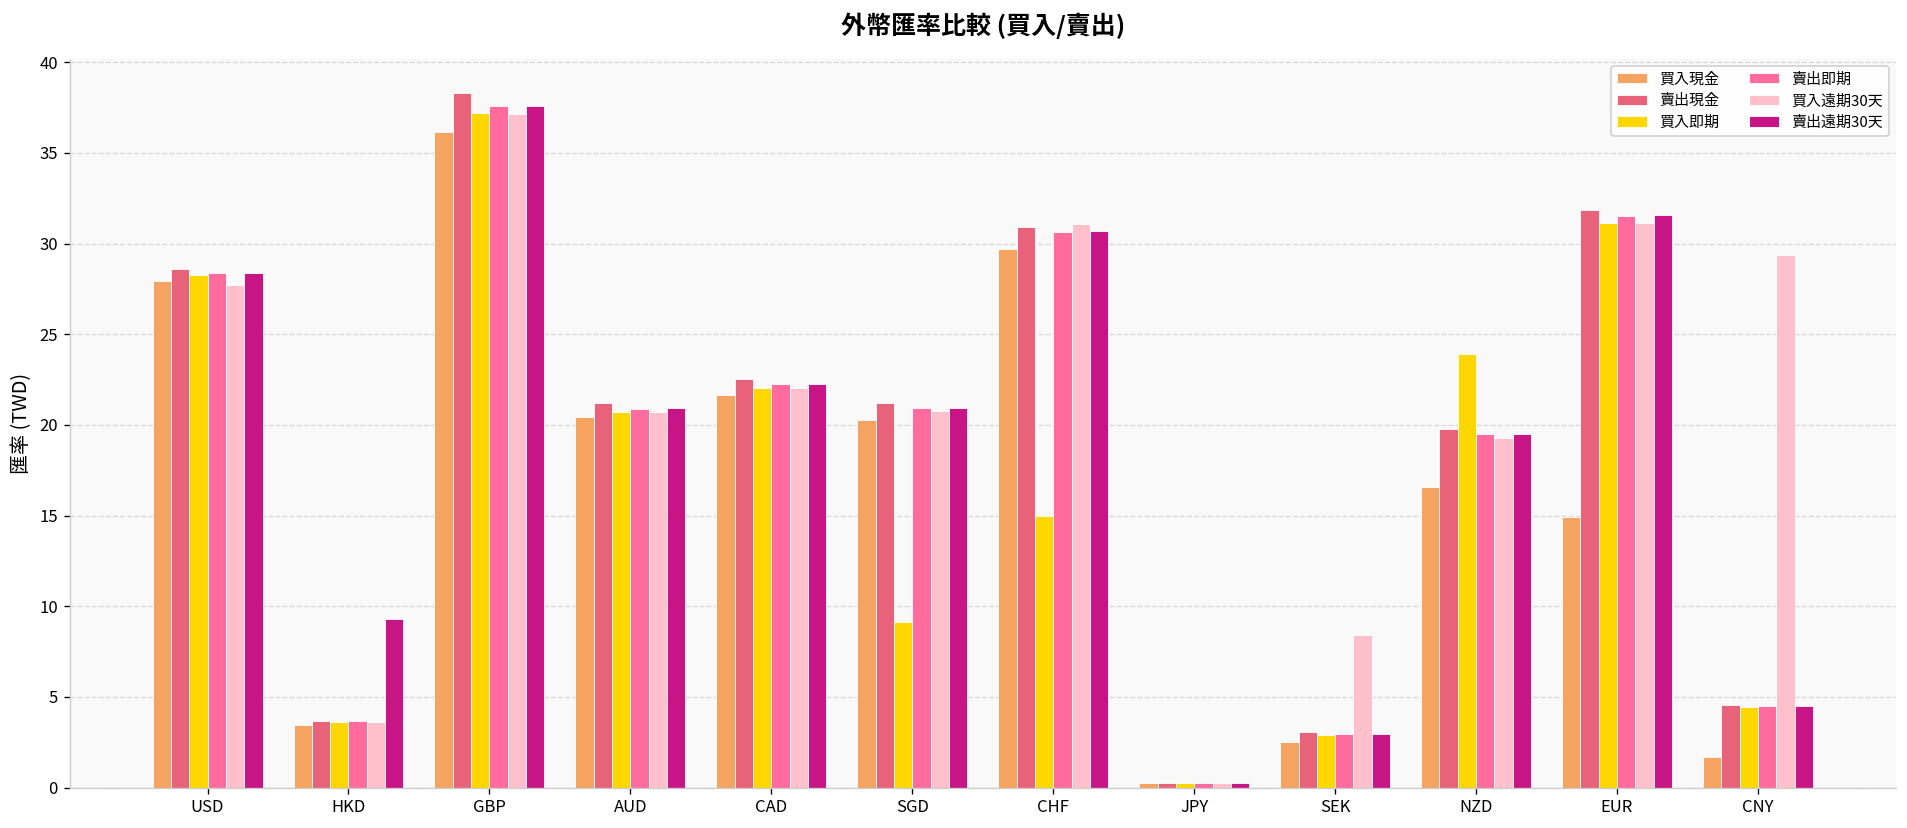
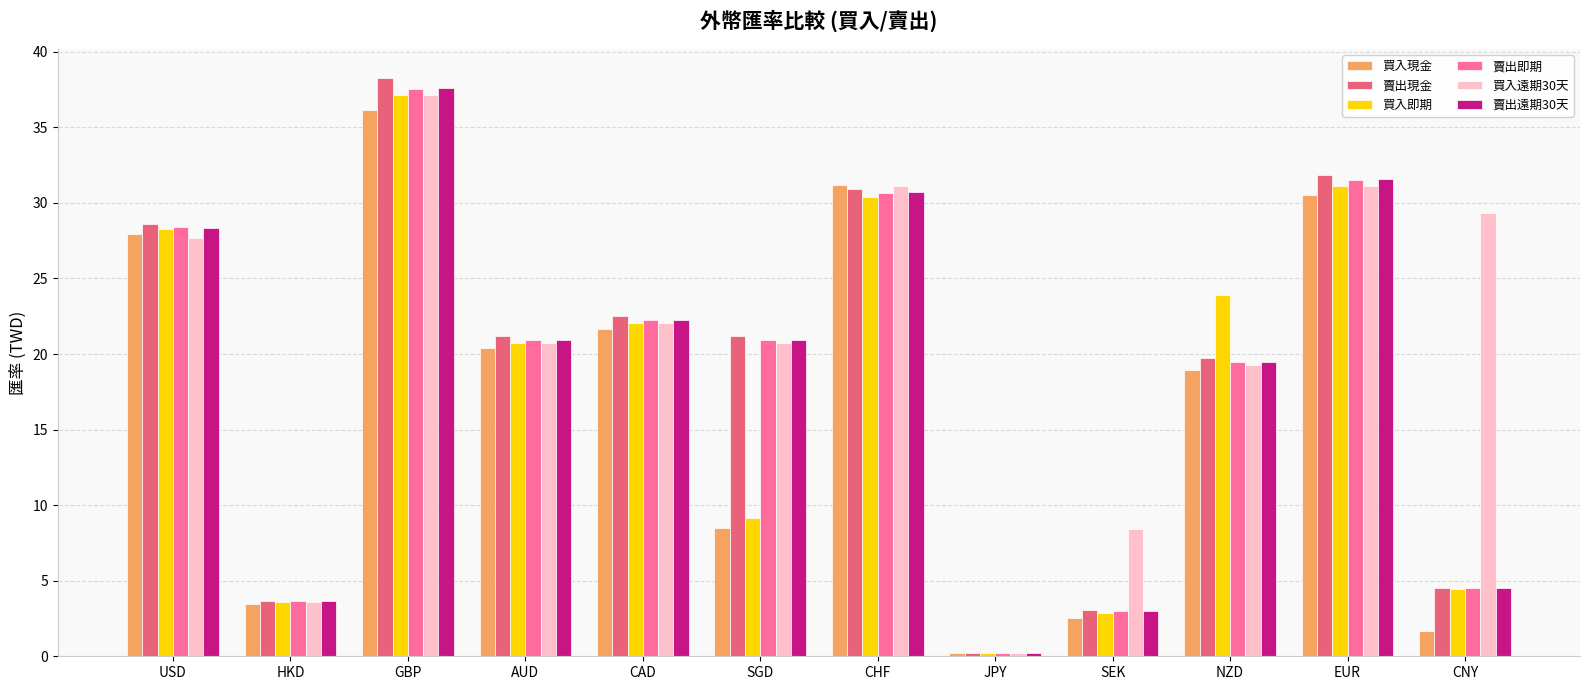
  {
    "買入現金": {
      "USD": 27.9,
      "HKD": 3.5,
      "GBP": 36.2,
      "AUD": 20.4,
      "CAD": 21.6,
-     "SGD": 20.3,
-     "CHF": 29.7,
+     "SGD": 8.5,
+     "CHF": 31.2,
      "JPY": 0.2,
      "SEK": 2.5,
-     "NZD": 16.6,
-     "EUR": 14.9,
+     "NZD": 18.9,
+     "EUR": 30.5,
      "CNY": 1.7
    },
    "買入即期": {
      "USD": 28.3,
      "HKD": 3.6,
      "GBP": 37.2,
      "AUD": 20.7,
      "CAD": 22.0,
      "SGD": 9.1,
-     "CHF": 15.0,
+     "CHF": 30.4,
      "JPY": 0.2,
      "SEK": 2.9,
      "NZD": 23.9,
      "EUR": 31.1,
      "CNY": 4.5
    },
    "買入遠期30天": {
      "USD": 27.7,
      "HKD": 3.6,
      "GBP": 37.2,
      "AUD": 20.7,
      "CAD": 22.0,
      "SGD": 20.8,
      "CHF": 31.1,
      "JPY": 0.2,
      "SEK": 8.4,
      "NZD": 19.3,
      "EUR": 31.1,
      "CNY": 29.4
    },
    "賣出遠期30天": {
      "USD": 28.4,
-     "HKD": 9.3,
+     "HKD": 3.7,
      "GBP": 37.6,
      "AUD": 20.9,
      "CAD": 22.2,
      "SGD": 20.9,
      "CHF": 30.7,
      "JPY": 0.2,
      "SEK": 3.0,
      "NZD": 19.5,
      "EUR": 31.6,
      "CNY": 4.5
    }
  }
